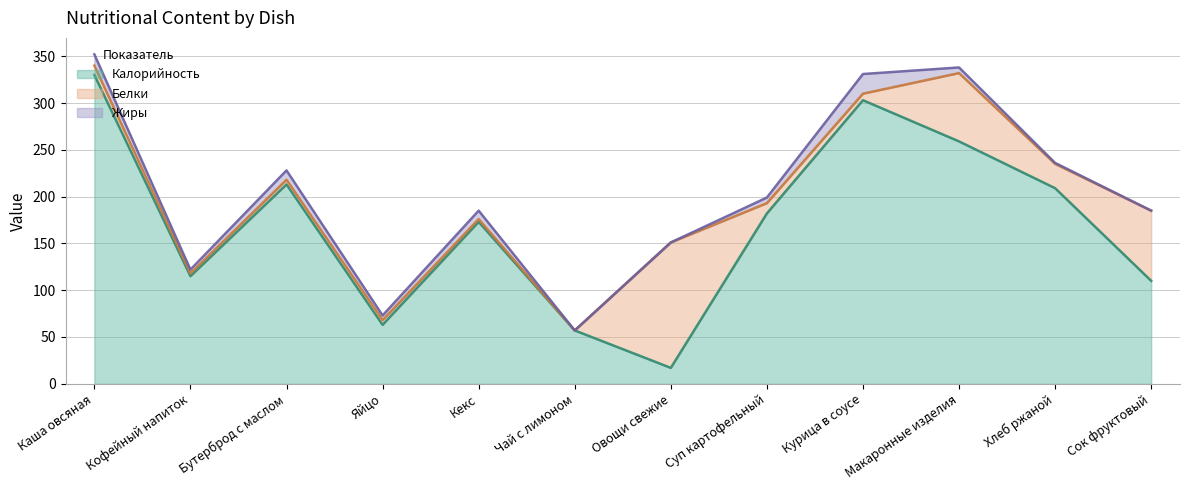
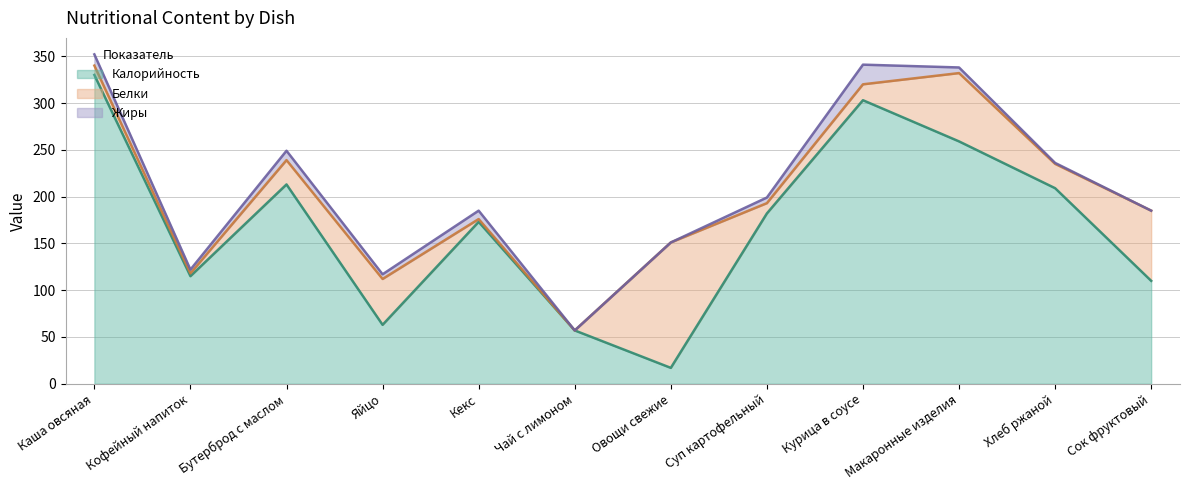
  {
    "Белки": {
      "Каша овсяная": 10,
      "Кофейный напиток": 0,
-     "Бутерброд с маслом": 10,
-     "Яйцо": 10,
+     "Бутерброд с маслом": 30,
+     "Яйцо": 50,
      "Кекс": 0,
      "Суп картофельный": 10,
-     "Курица в соусе": 10,
+     "Курица в соусе": 20,
      "Макаронные изделия": 70
    }
  }
